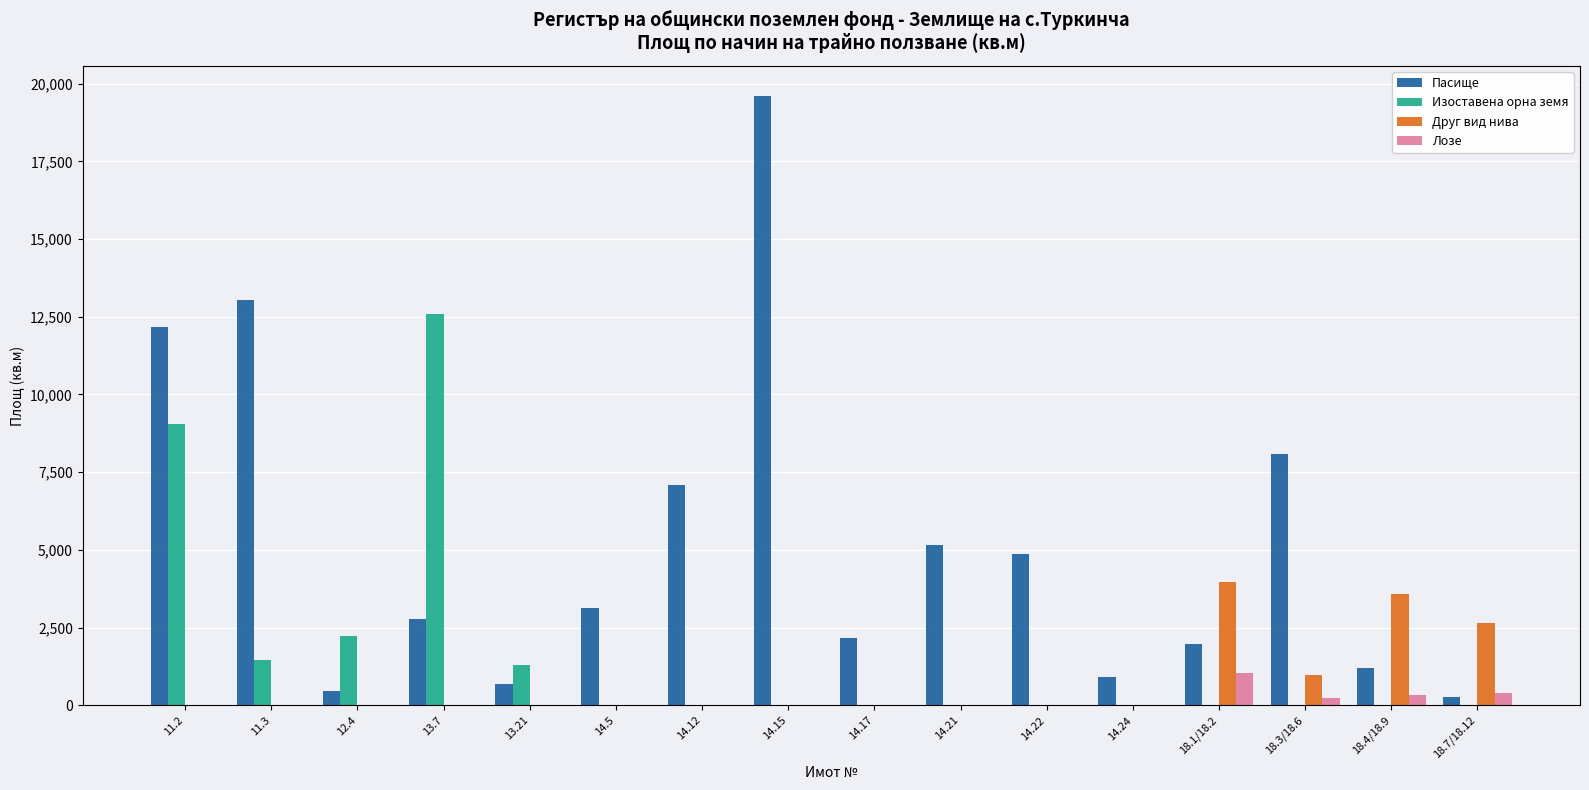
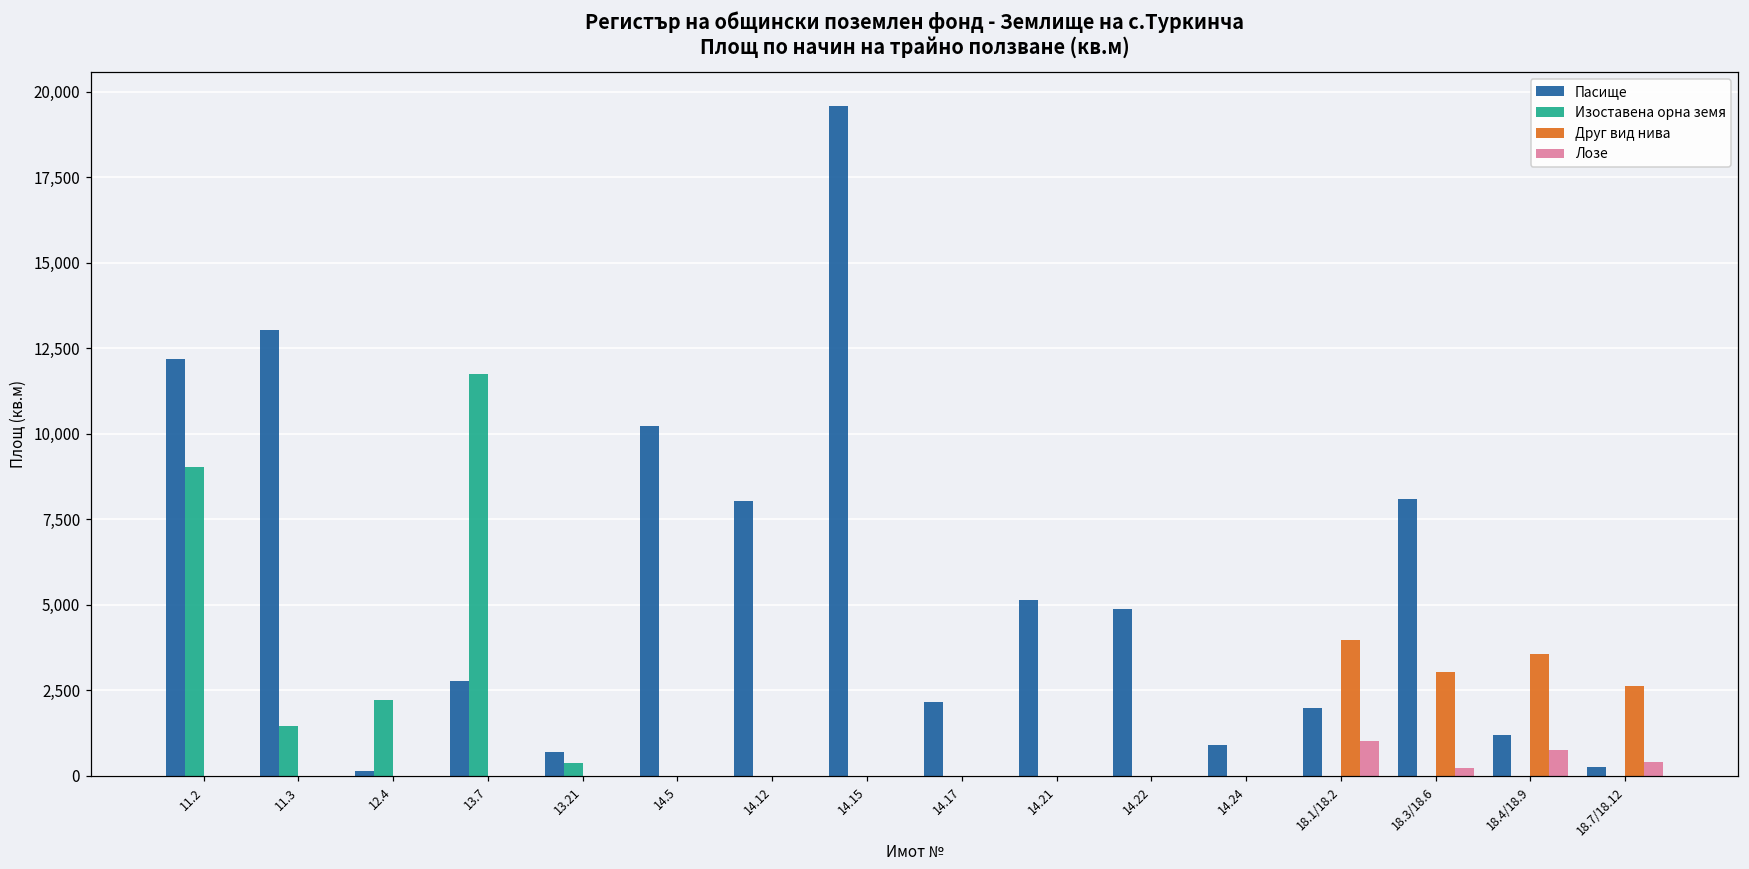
  {
    "Пасище": {
      "11.2": "12,200",
      "11.3": "13,000",
-     "12.4": "500",
+     "12.4": "200",
      "13.7": "2,800",
      "13.21": "700",
-     "14.5": "3,100",
-     "14.12": "7,100",
+     "14.5": "10,200",
+     "14.12": "8,000",
      "14.15": "19,600",
      "14.17": "2,200",
      "14.21": "5,100",
      "14.22": "4,900",
      "14.24": "900",
      "18.1/18.2": "2,000",
      "18.3/18.6": "8,100",
      "18.4/18.9": "1,200",
      "18.7/18.12": "300"
    },
    "Изоставена орна земя": {
      "11.2": "9,000",
      "11.3": "1,500",
      "12.4": "2,200",
-     "13.7": "12,600",
-     "13.21": "1,300",
+     "13.7": "11,800",
+     "13.21": "400",
      "14.5": "0",
      "14.12": "0",
      "14.15": "0",
      "14.17": "0",
      "14.21": "0",
      "14.22": "0",
      "14.24": "0",
      "18.1/18.2": "0",
      "18.3/18.6": "0",
      "18.4/18.9": "0",
      "18.7/18.12": "0"
    },
    "Друг вид нива": {
      "11.2": "0",
      "11.3": "0",
      "12.4": "0",
      "13.7": "0",
      "13.21": "0",
      "14.5": "0",
      "14.12": "0",
      "14.15": "0",
      "14.17": "0",
      "14.21": "0",
      "14.22": "0",
      "14.24": "0",
      "18.1/18.2": "4,000",
-     "18.3/18.6": "1,000",
+     "18.3/18.6": "3,000",
      "18.4/18.9": "3,600",
      "18.7/18.12": "2,600"
    },
    "Лозе": {
      "11.2": "0",
      "11.3": "0",
      "12.4": "0",
      "13.7": "0",
      "13.21": "0",
      "14.5": "0",
      "14.12": "0",
      "14.15": "0",
      "14.17": "0",
      "14.21": "0",
      "14.22": "0",
      "14.24": "0",
      "18.1/18.2": "1,000",
      "18.3/18.6": "200",
-     "18.4/18.9": "300",
+     "18.4/18.9": "700",
      "18.7/18.12": "400"
    }
  }
